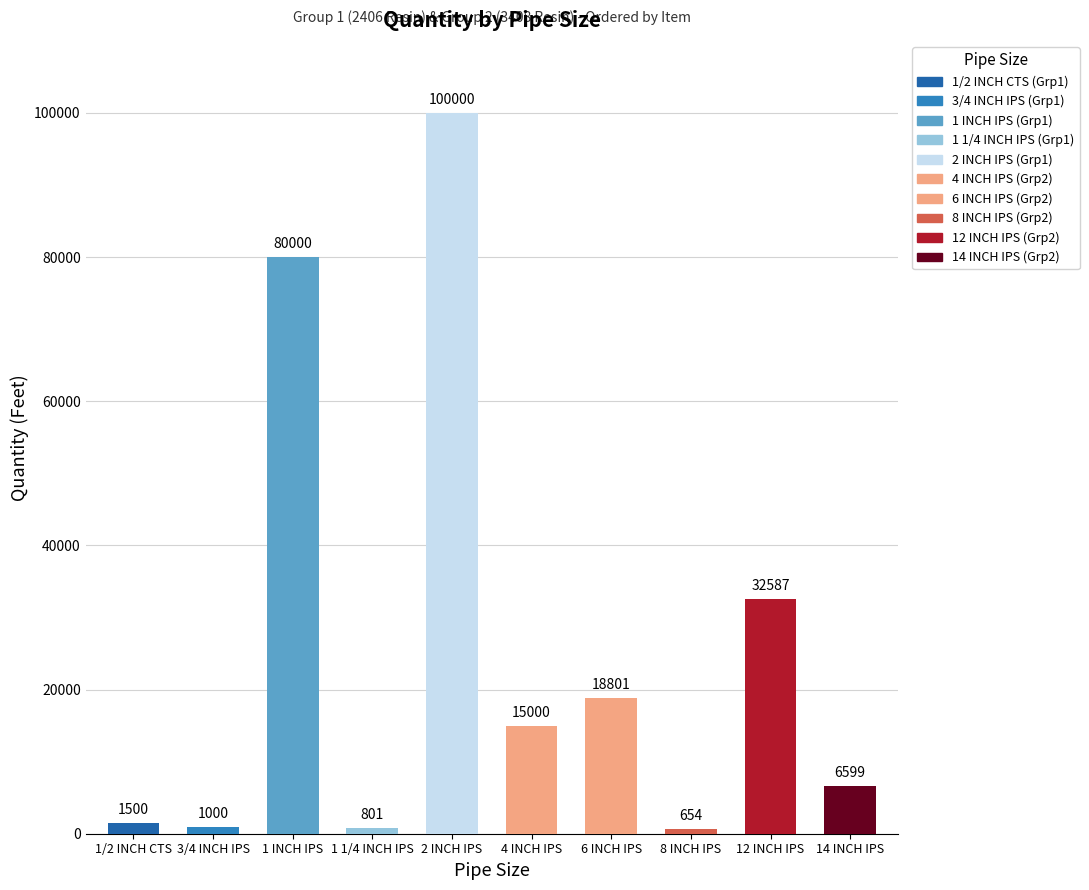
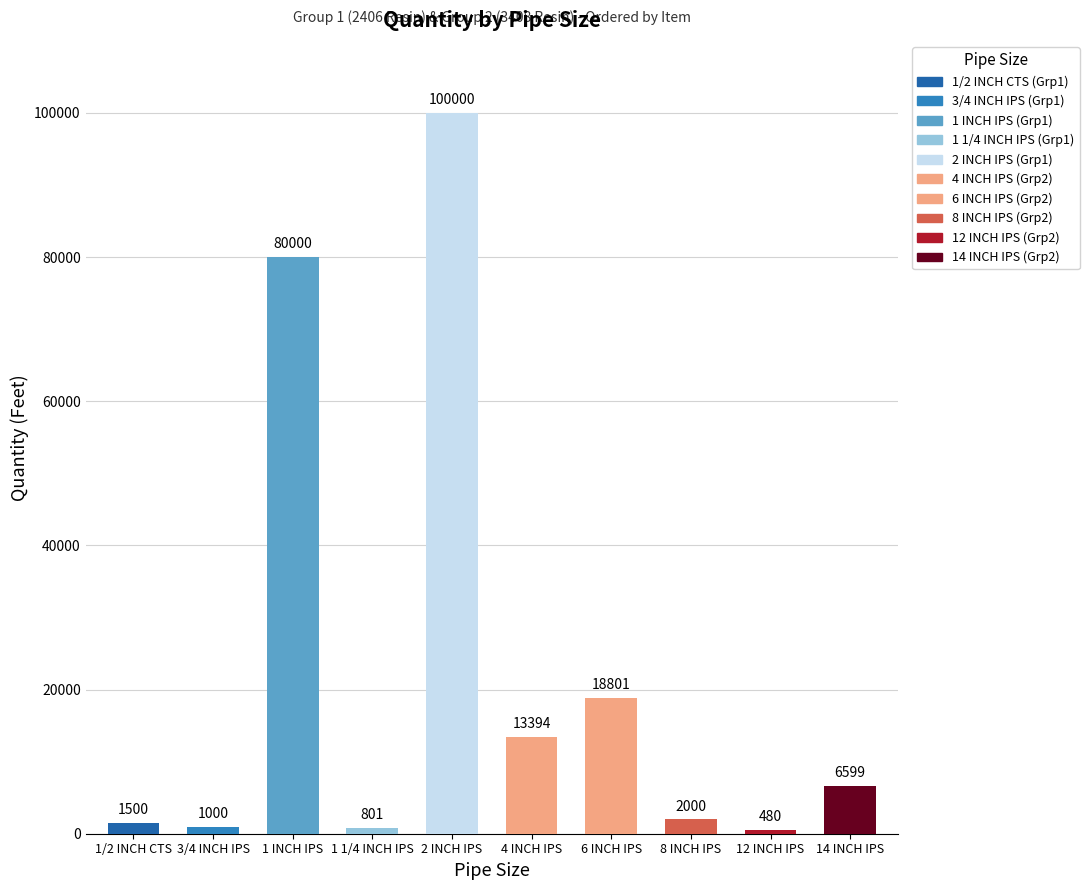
  {
    "1/2 INCH CTS": 1500,
    "3/4 INCH IPS": 1000,
    "1 INCH IPS": 80000,
    "1 1/4 INCH IPS": 801,
    "2 INCH IPS": 100000,
-   "4 INCH IPS": 15000,
+   "4 INCH IPS": 13394,
    "6 INCH IPS": 18801,
-   "8 INCH IPS": 654,
-   "12 INCH IPS": 32587,
+   "8 INCH IPS": 2000,
+   "12 INCH IPS": 480,
    "14 INCH IPS": 6599
  }
